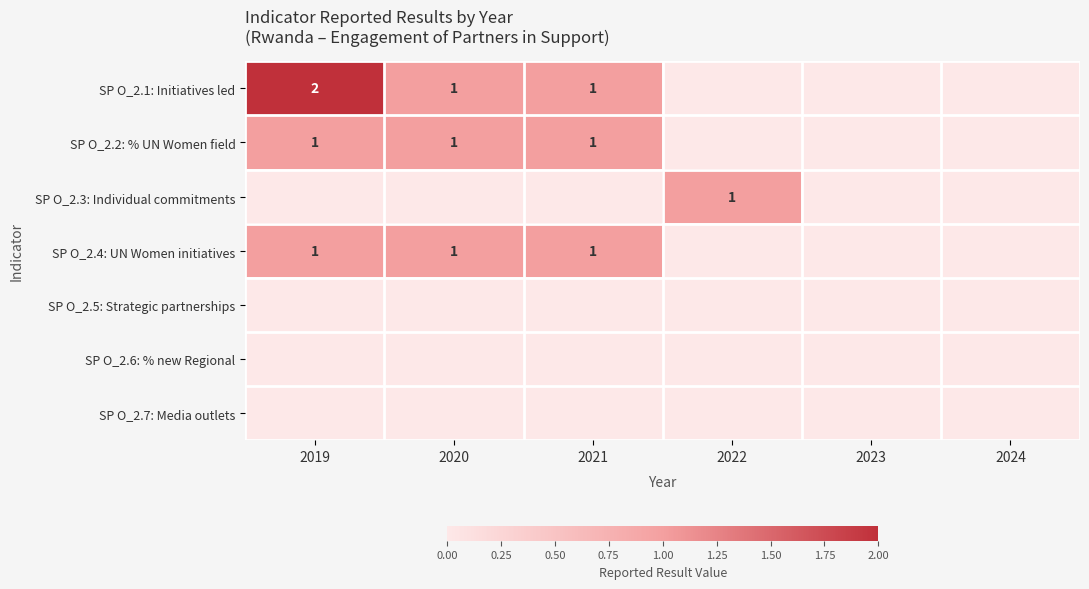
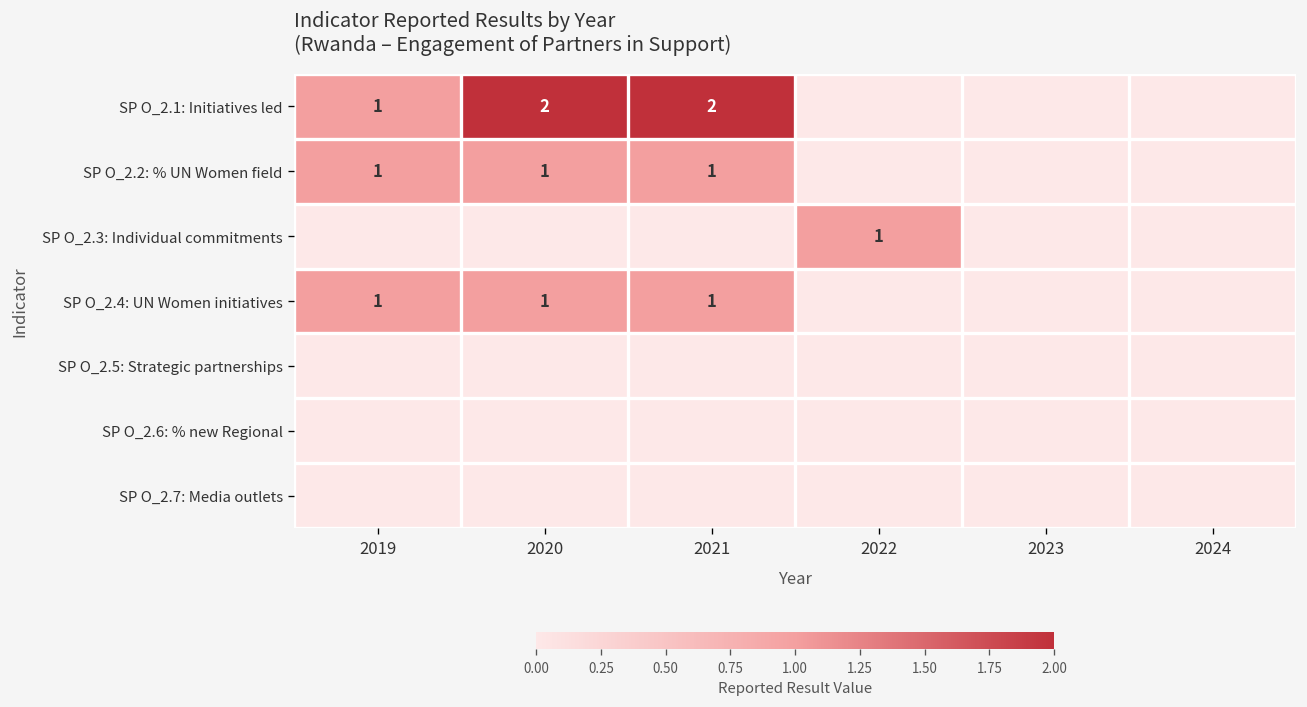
  {
    "SP O_2.1: Initiatives led": {
-     "2019": 2,
-     "2020": 1,
-     "2021": 1
+     "2019": 1,
+     "2020": 2,
+     "2021": 2
    },
    "SP O_2.2: % UN Women field": {
      "2019": 1,
      "2020": 1,
      "2021": 1
    },
    "SP O_2.3: Individual commitments": {
      "2022": 1
    },
    "SP O_2.4: UN Women initiatives": {
      "2019": 1,
      "2020": 1,
      "2021": 1
    }
  }
